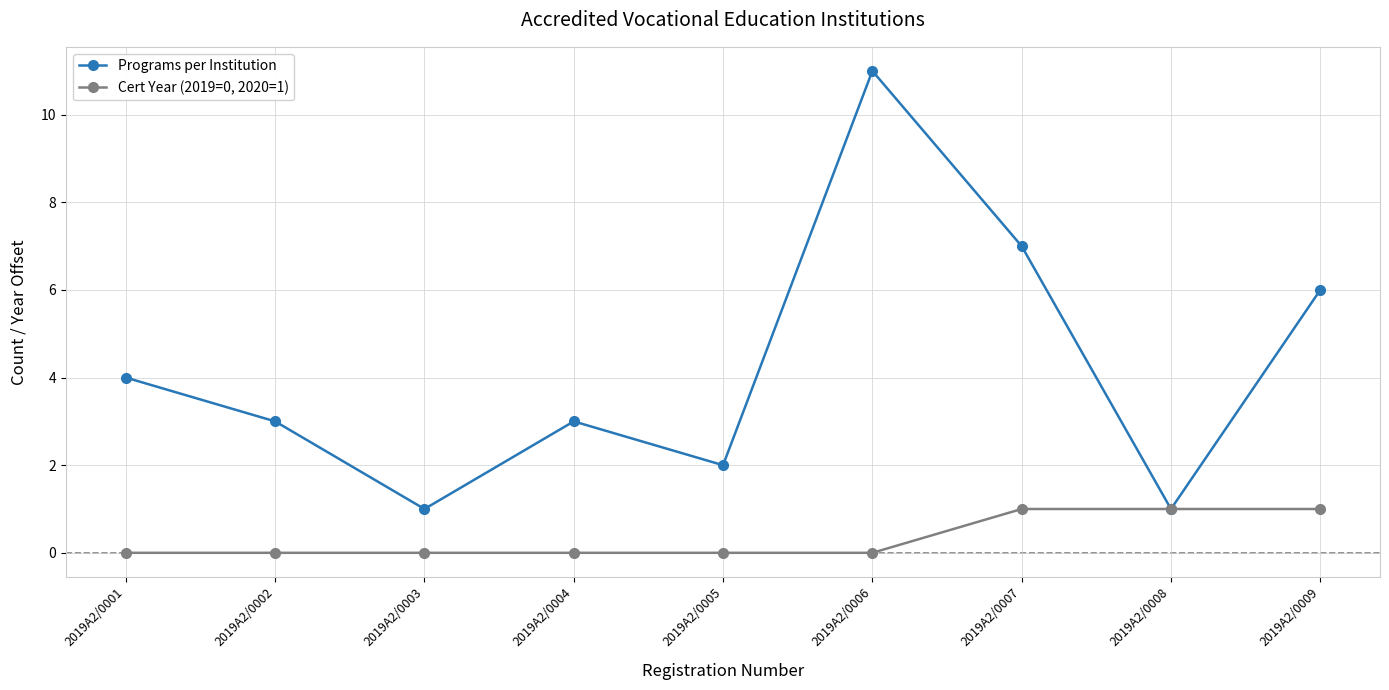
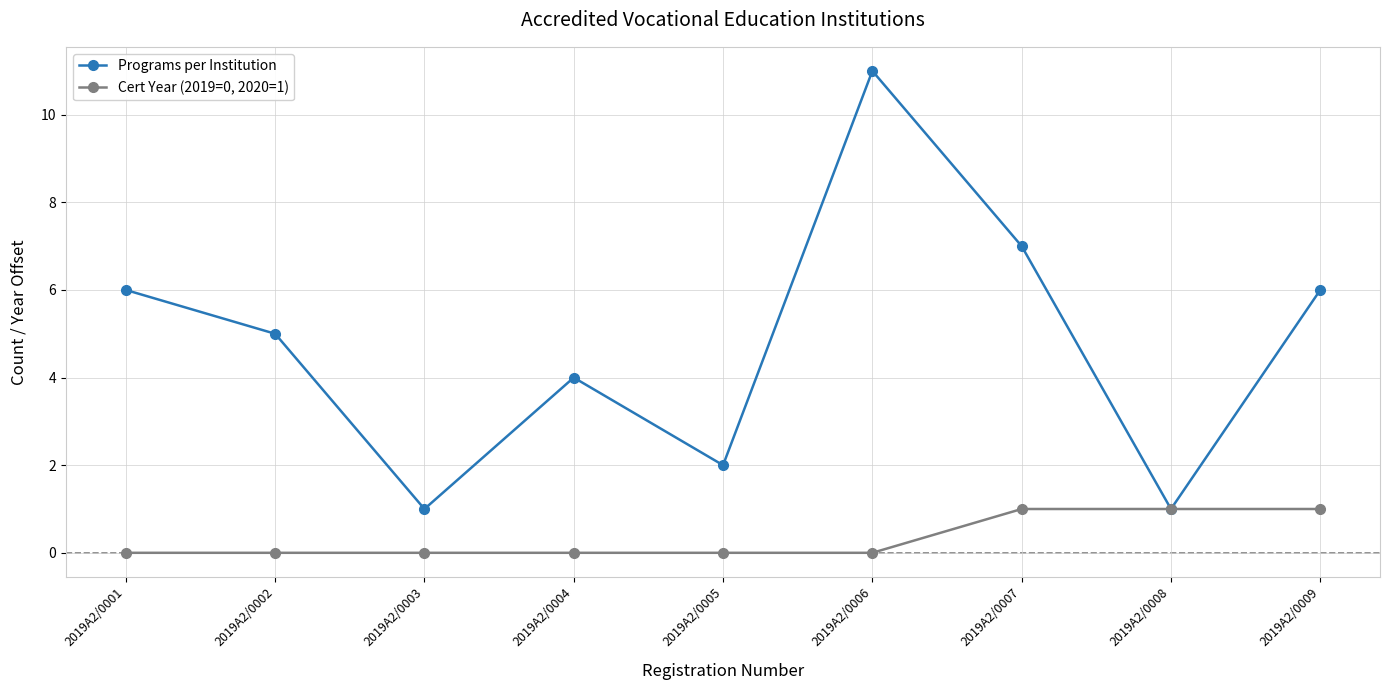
  {
    "Programs per Institution": {
-     "2019А2/0001": 4,
-     "2019А2/0002": 3,
+     "2019А2/0001": 6,
+     "2019А2/0002": 5,
      "2019А2/0003": 1,
-     "2019А2/0004": 3,
+     "2019А2/0004": 4,
      "2019А2/0005": 2,
      "2019А2/0006": 11,
      "2019А2/0007": 7,
      "2019А2/0009": 6
    },
    "Cert Year (2019=0, 2020=1)": {
      "2019А2/0001": 0,
      "2019А2/0002": 0,
      "2019А2/0003": 0,
      "2019А2/0004": 0,
      "2019А2/0005": 0,
      "2019А2/0006": 0,
      "2019А2/0007": 1,
      "2019А2/0009": 1
    }
  }
